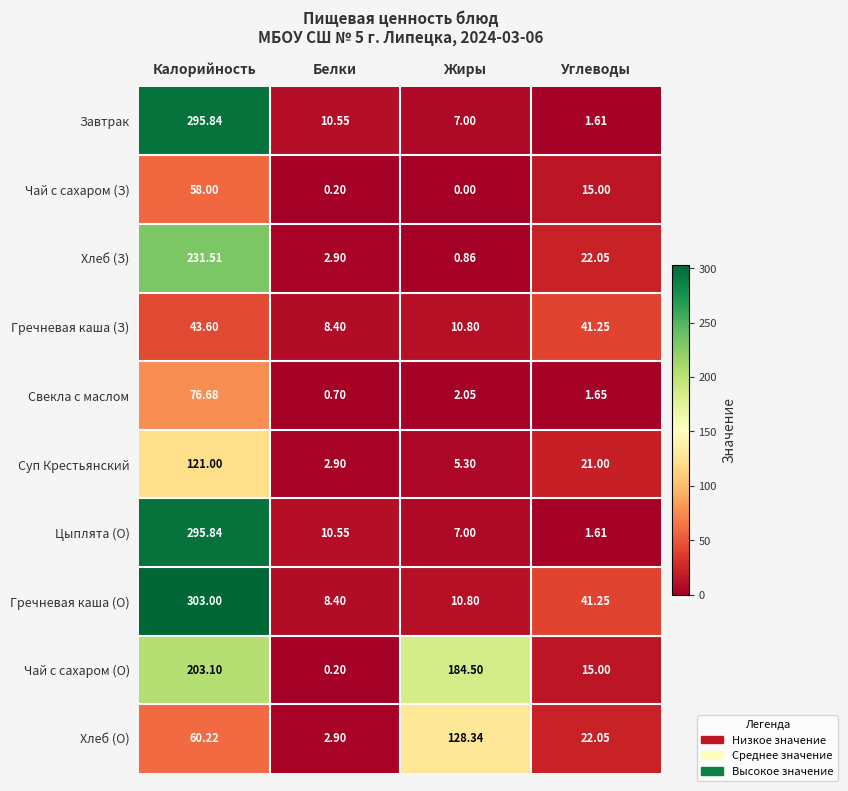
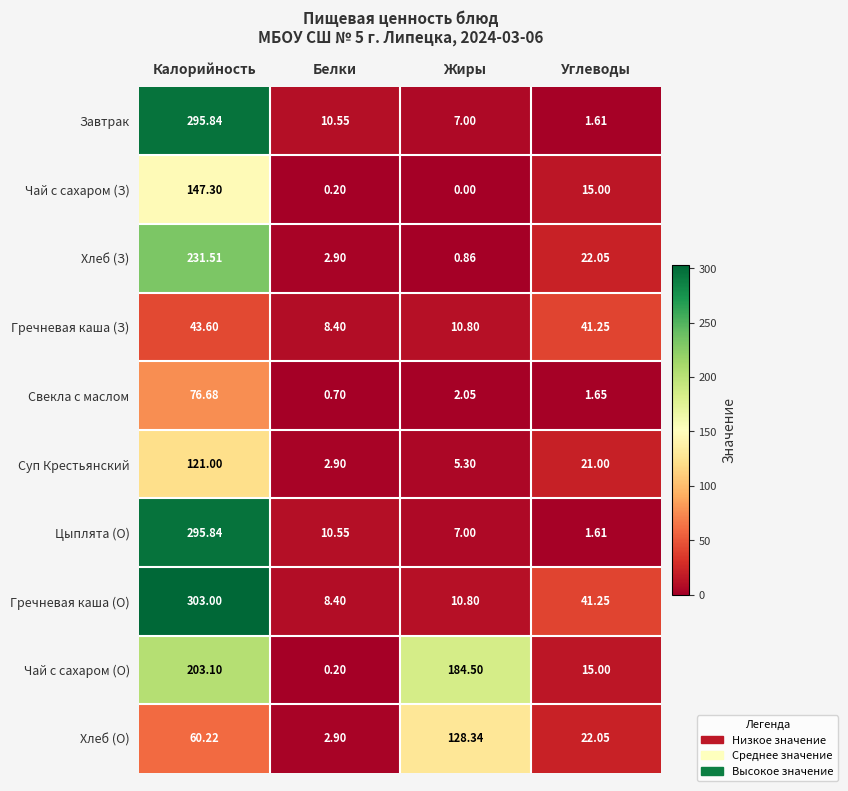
  {
    "Завтрак": {
      "Калорийность": 295.84,
      "Белки": 10.55,
      "Жиры": 7.00,
      "Углеводы": 1.61
    },
    "Чай с сахаром (З)": {
-     "Калорийность": 58.00,
+     "Калорийность": 147.30,
      "Белки": 0.20,
      "Жиры": 0.00,
      "Углеводы": 15.00
    },
    "Хлеб (З)": {
      "Калорийность": 231.51,
      "Белки": 2.90,
      "Жиры": 0.86,
      "Углеводы": 22.05
    },
    "Гречневая каша (З)": {
      "Калорийность": 43.60,
      "Белки": 8.40,
      "Жиры": 10.80,
      "Углеводы": 41.25
    },
    "Свекла с маслом": {
      "Калорийность": 76.68,
      "Белки": 0.70,
      "Жиры": 2.05,
      "Углеводы": 1.65
    },
    "Суп Крестьянский": {
      "Калорийность": 121.00,
      "Белки": 2.90,
      "Жиры": 5.30,
      "Углеводы": 21.00
    },
    "Цыплята (О)": {
      "Калорийность": 295.84,
      "Белки": 10.55,
      "Жиры": 7.00,
      "Углеводы": 1.61
    },
    "Гречневая каша (О)": {
      "Калорийность": 303.00,
      "Белки": 8.40,
      "Жиры": 10.80,
      "Углеводы": 41.25
    },
    "Чай с сахаром (О)": {
      "Калорийность": 203.10,
      "Белки": 0.20,
      "Жиры": 184.50,
      "Углеводы": 15.00
    },
    "Хлеб (О)": {
      "Калорийность": 60.22,
      "Белки": 2.90,
      "Жиры": 128.34,
      "Углеводы": 22.05
    }
  }
